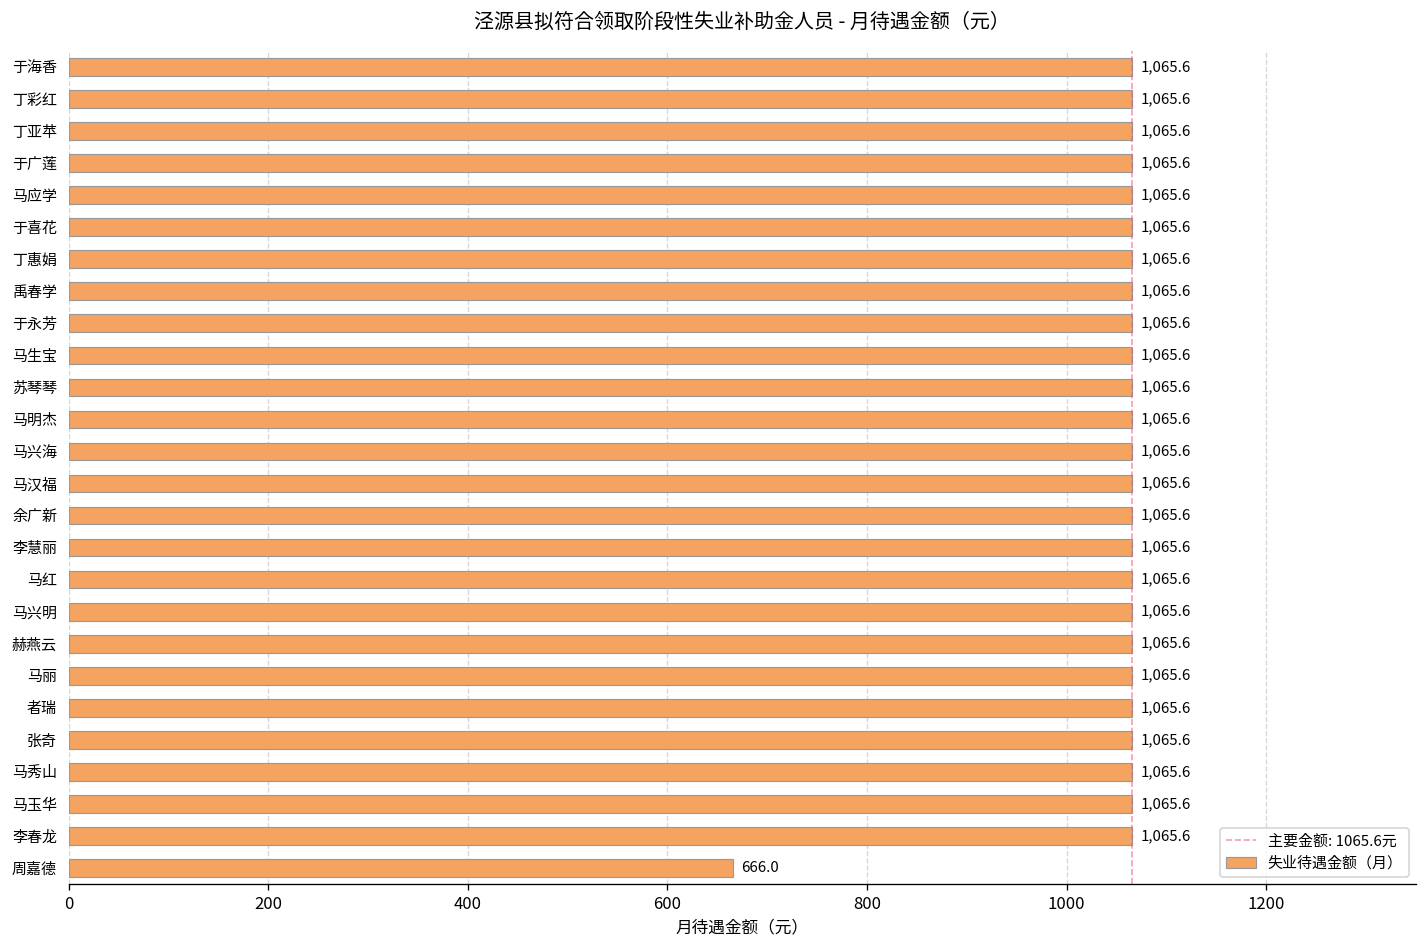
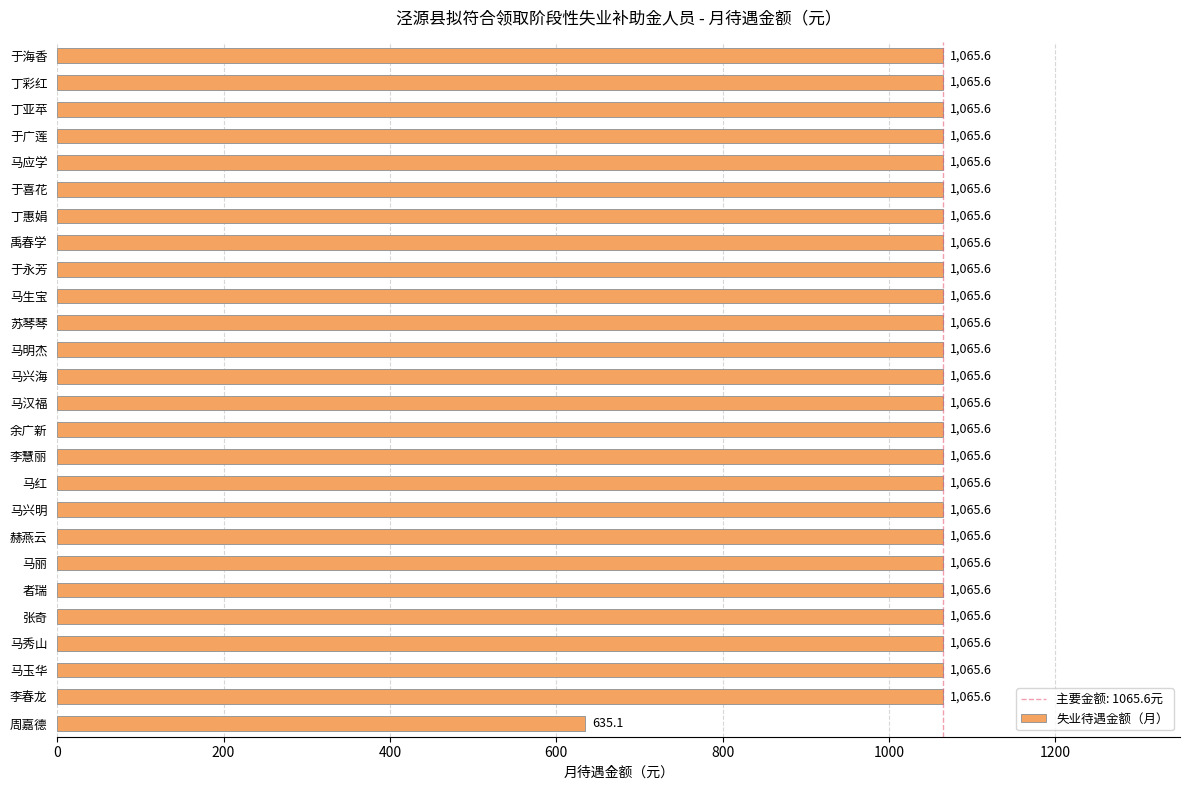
  {
    "于海香": "1,065.6",
    "丁彩红": "1,065.6",
    "丁亚苹": "1,065.6",
    "于广莲": "1,065.6",
    "马应学": "1,065.6",
    "于喜花": "1,065.6",
    "丁惠娟": "1,065.6",
    "禹春学": "1,065.6",
    "于永芳": "1,065.6",
    "马生宝": "1,065.6",
    "苏琴琴": "1,065.6",
    "马明杰": "1,065.6",
    "马兴海": "1,065.6",
    "马汉福": "1,065.6",
    "余广新": "1,065.6",
    "李慧丽": "1,065.6",
    "马红": "1,065.6",
    "马兴明": "1,065.6",
    "赫燕云": "1,065.6",
    "马丽": "1,065.6",
    "者瑞": "1,065.6",
    "张奇": "1,065.6",
    "马秀山": "1,065.6",
    "马玉华": "1,065.6",
    "李春龙": "1,065.6",
-   "周嘉德": "666.0"
+   "周嘉德": "635.1"
  }
